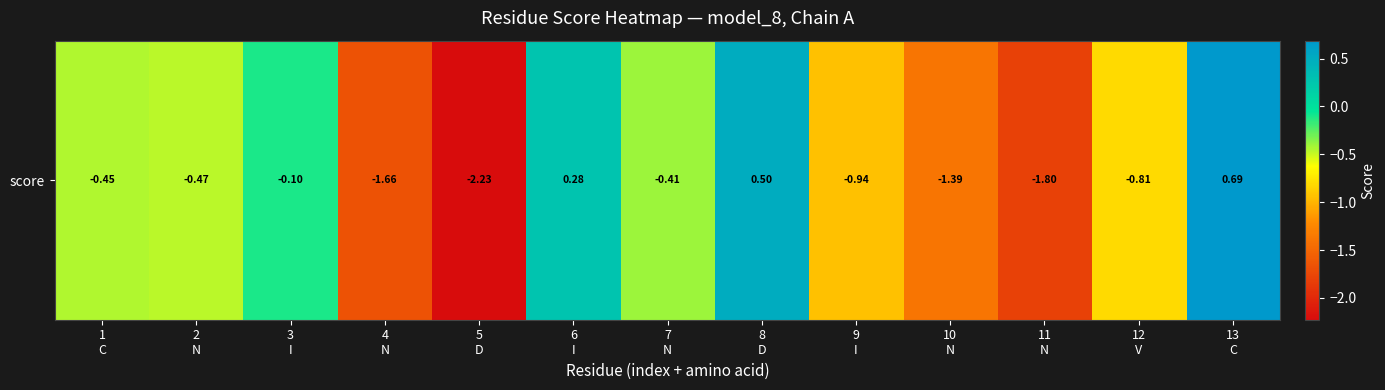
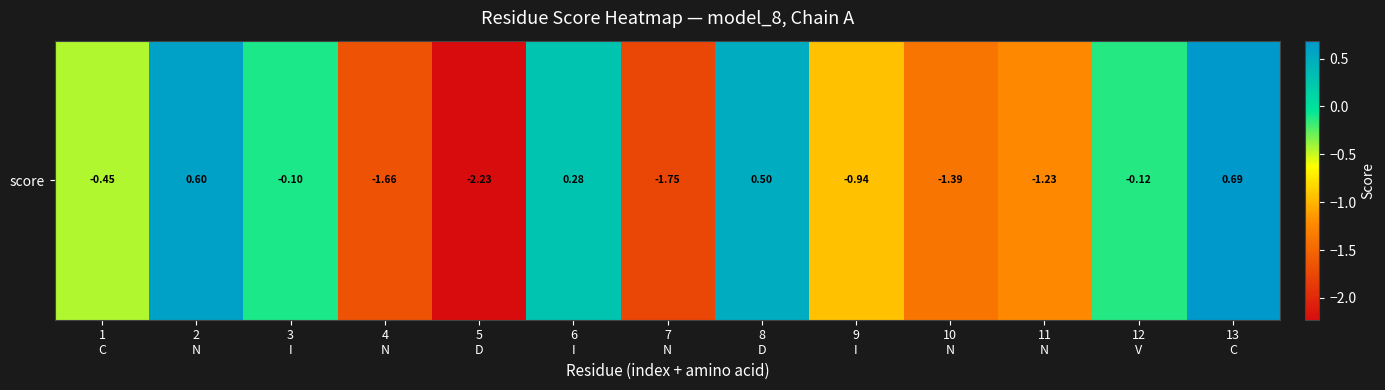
  {
    "score": {
      "1 C": -0.45,
-     "2 N": -0.47,
+     "2 N": 0.60,
      "3 I": -0.10,
      "4 N": -1.66,
      "5 D": -2.23,
      "6 I": 0.28,
-     "7 N": -0.41,
+     "7 N": -1.75,
      "8 D": 0.50,
      "9 I": -0.94,
      "10 N": -1.39,
-     "11 N": -1.80,
-     "12 V": -0.81,
+     "11 N": -1.23,
+     "12 V": -0.12,
      "13 C": 0.69
    }
  }
